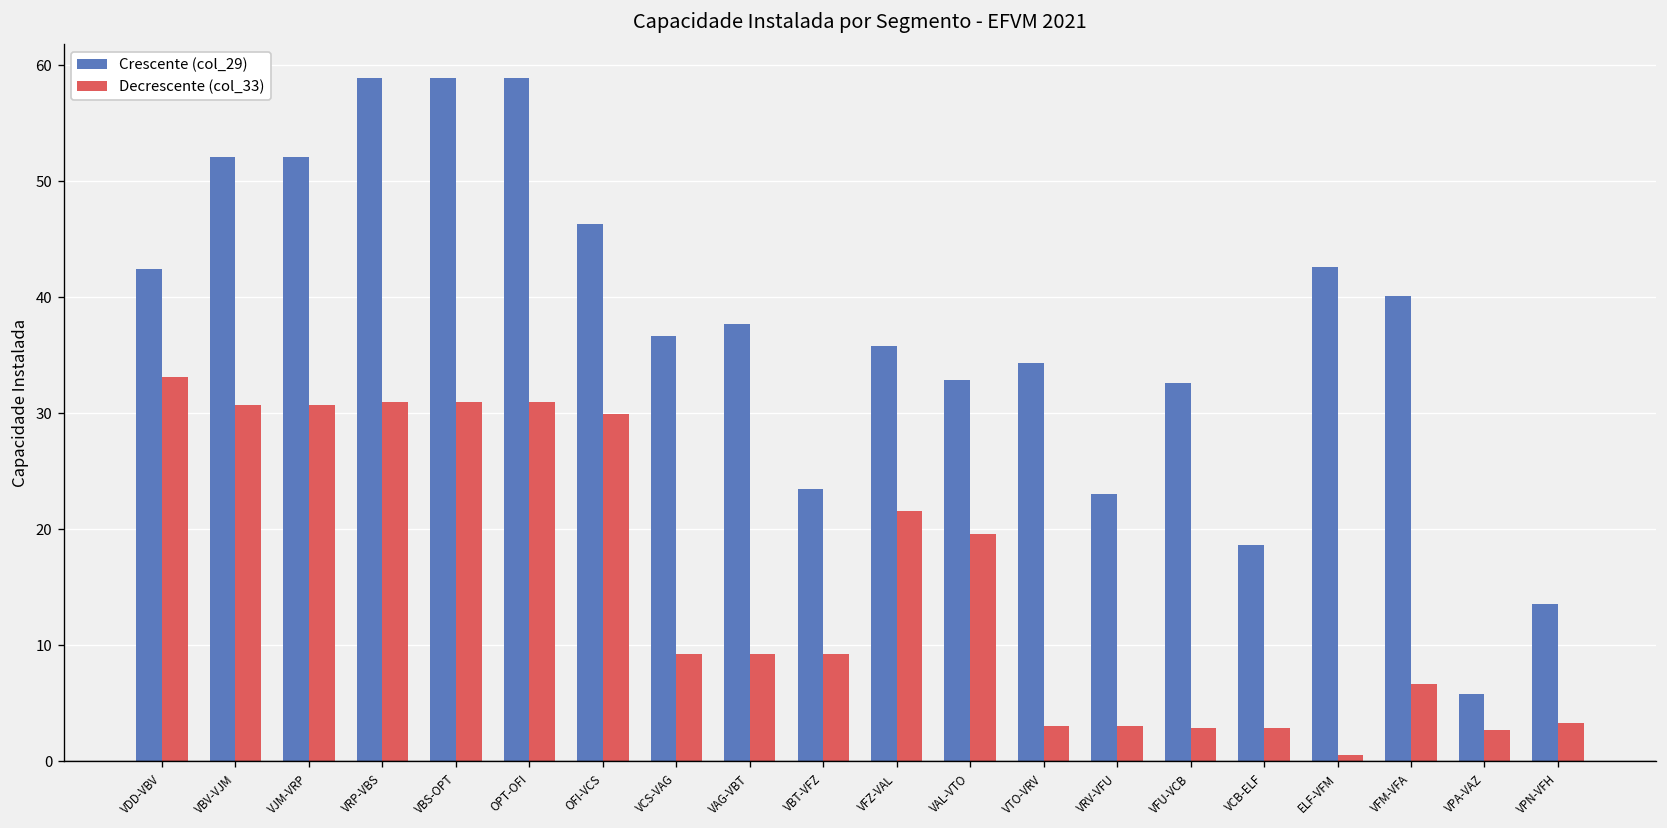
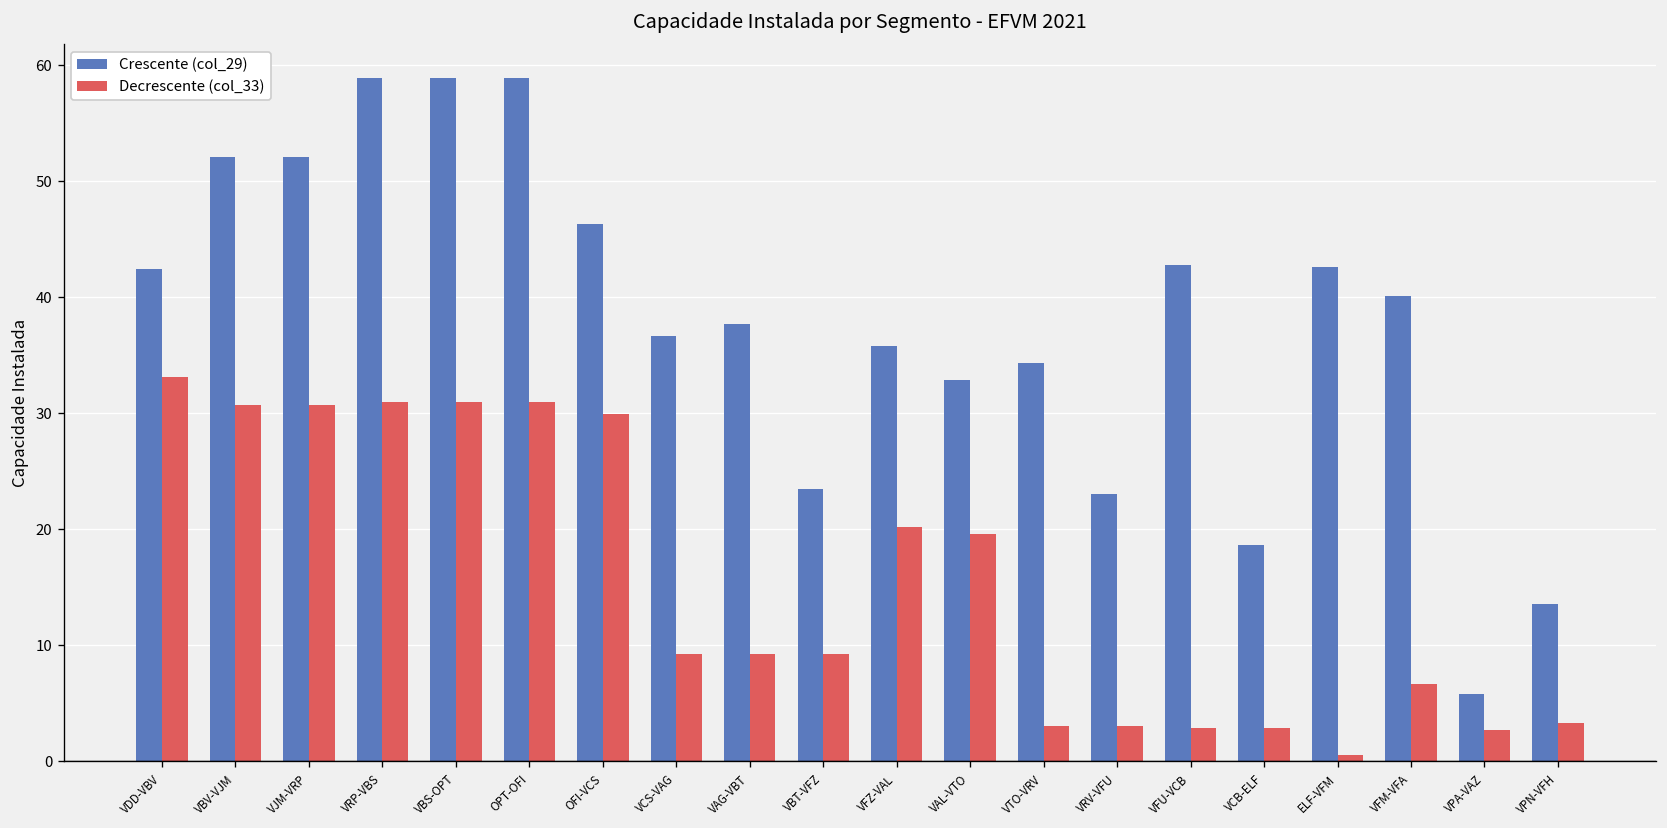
  {
    "Crescente (col_29)": {
      "VDD-VBV": 42,
      "VBV-VJM": 52,
      "VJM-VRP": 52,
      "VRP-VBS": 59,
      "VBS-OPT": 59,
      "OPT-OFI": 59,
      "OFI-VCS": 46,
      "VCS-VAG": 37,
      "VAG-VBT": 38,
      "VBT-VFZ": 24,
      "VFZ-VAL": 36,
      "VAL-VTO": 33,
      "VTO-VRV": 34,
      "VRV-VFU": 23,
-     "VFU-VCB": 33,
+     "VFU-VCB": 43,
      "VCB-ELF": 19,
      "ELF-VFM": 43,
      "VFM-VFA": 40,
      "VPA-VAZ": 6,
      "VPN-VFH": 14
    },
    "Decrescente (col_33)": {
      "VDD-VBV": 33,
      "VBV-VJM": 31,
      "VJM-VRP": 31,
      "VRP-VBS": 31,
      "VBS-OPT": 31,
      "OPT-OFI": 31,
      "OFI-VCS": 30,
      "VCS-VAG": 9,
      "VAG-VBT": 9,
      "VBT-VFZ": 9,
-     "VFZ-VAL": 22,
+     "VFZ-VAL": 20,
      "VAL-VTO": 20,
      "VTO-VRV": 3,
      "VRV-VFU": 3,
      "VFU-VCB": 3,
      "VCB-ELF": 3,
      "ELF-VFM": 1,
      "VFM-VFA": 7,
      "VPA-VAZ": 3,
      "VPN-VFH": 3
    }
  }
